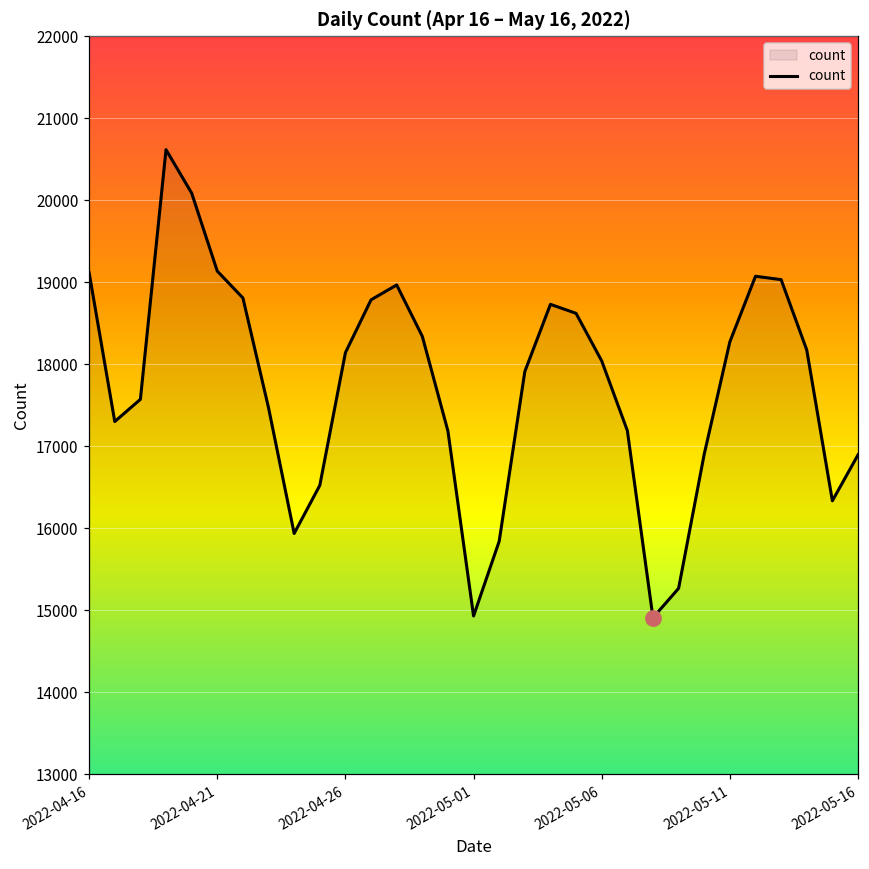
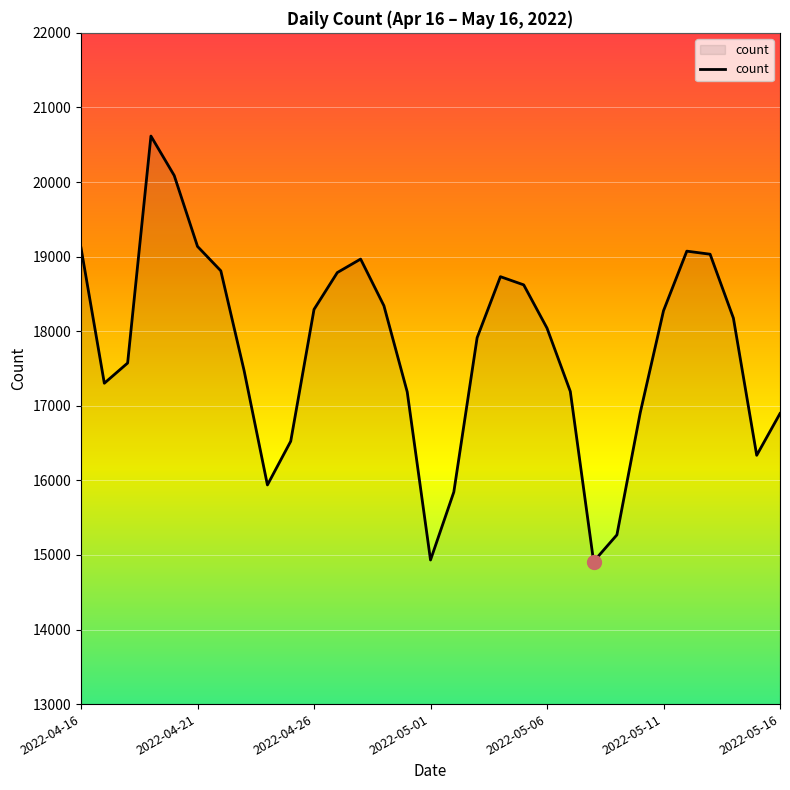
  {
    "count": {
      "2022-04-16": 19100,
      "2022-04-21": 19100,
-     "2022-04-26": 18100,
+     "2022-04-26": 18300,
      "2022-05-01": 14900,
      "2022-05-06": 18000,
      "2022-05-11": 18300,
      "2022-05-16": 16900
    }
  }
